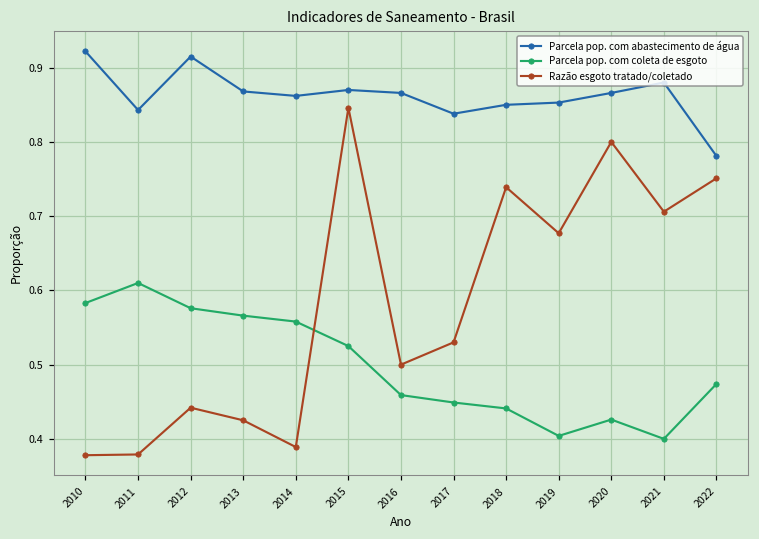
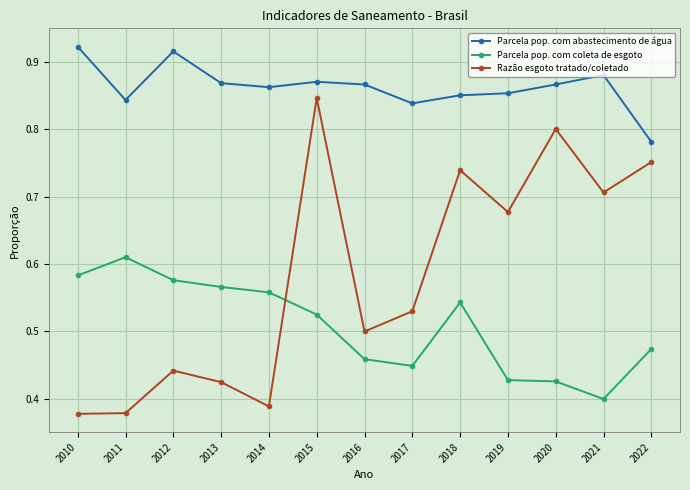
  {
    "Parcela pop. com abastecimento de água": {
      "2010": 0.92,
      "2011": 0.84,
      "2012": 0.92,
      "2013": 0.87,
      "2014": 0.86,
      "2015": 0.87,
      "2016": 0.87,
      "2017": 0.84,
      "2018": 0.85,
      "2019": 0.85,
      "2020": 0.87,
      "2022": 0.78
    },
    "Parcela pop. com coleta de esgoto": {
      "2010": 0.58,
      "2011": 0.61,
      "2012": 0.58,
      "2013": 0.57,
      "2014": 0.56,
      "2015": 0.53,
      "2016": 0.46,
      "2017": 0.45,
-     "2018": 0.44,
-     "2019": 0.40,
+     "2018": 0.54,
+     "2019": 0.43,
      "2020": 0.43,
      "2021": 0.40,
      "2022": 0.47
    },
    "Razão esgoto tratado/coletado": {
      "2010": 0.38,
      "2011": 0.38,
      "2012": 0.44,
      "2013": 0.43,
      "2014": 0.39,
      "2015": 0.85,
      "2016": 0.50,
      "2017": 0.53,
      "2018": 0.74,
      "2019": 0.68,
      "2020": 0.80,
      "2021": 0.71,
      "2022": 0.75
    }
  }
